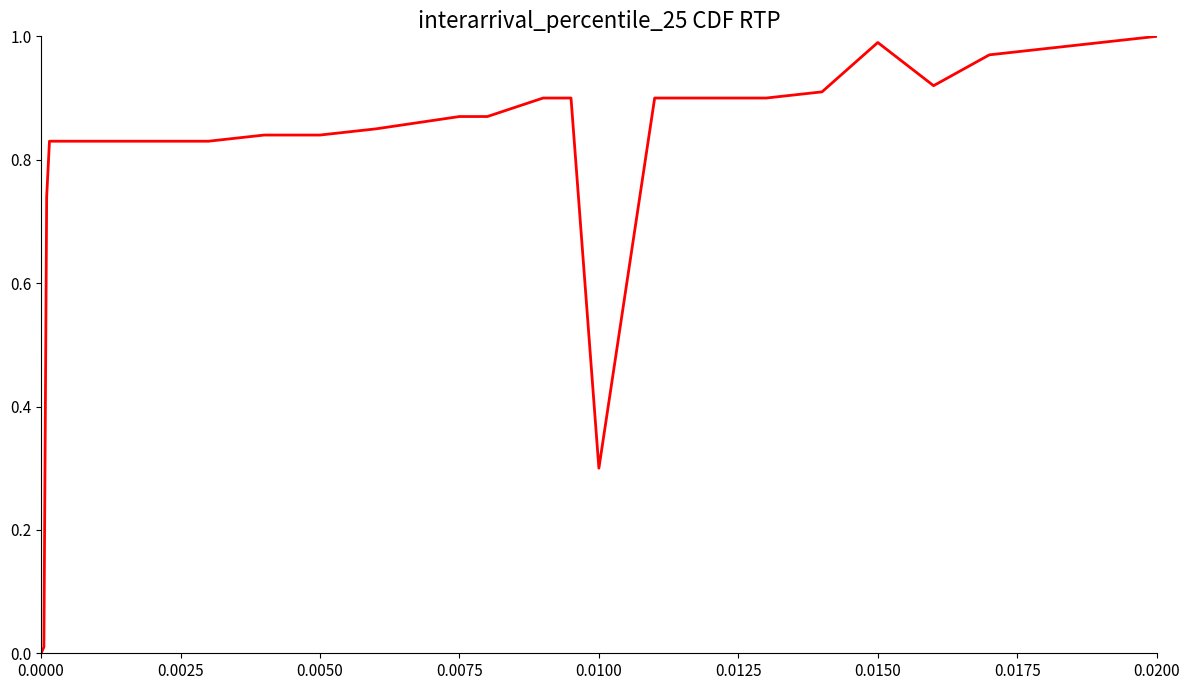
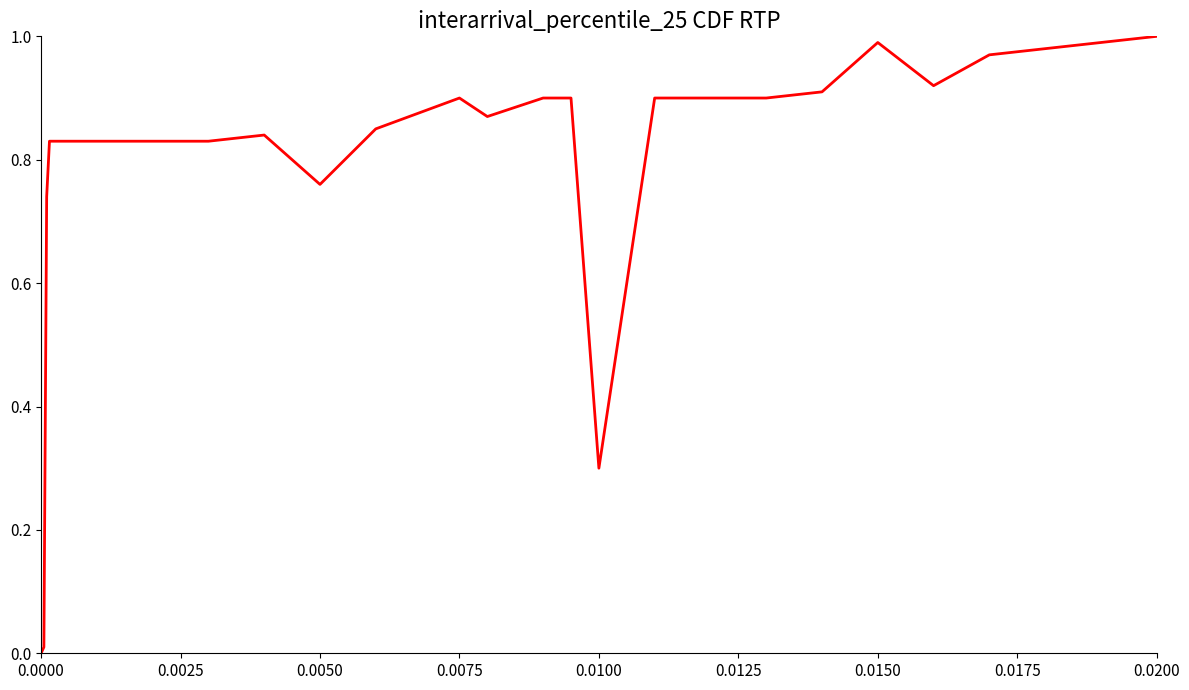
  {
    "0.0000": 0.00,
-   "0.0050": 0.84,
-   "0.0075": 0.87,
+   "0.0050": 0.76,
+   "0.0075": 0.90,
    "0.0100": 0.30,
    "0.0150": 0.99,
    "0.0200": 1.00
  }
